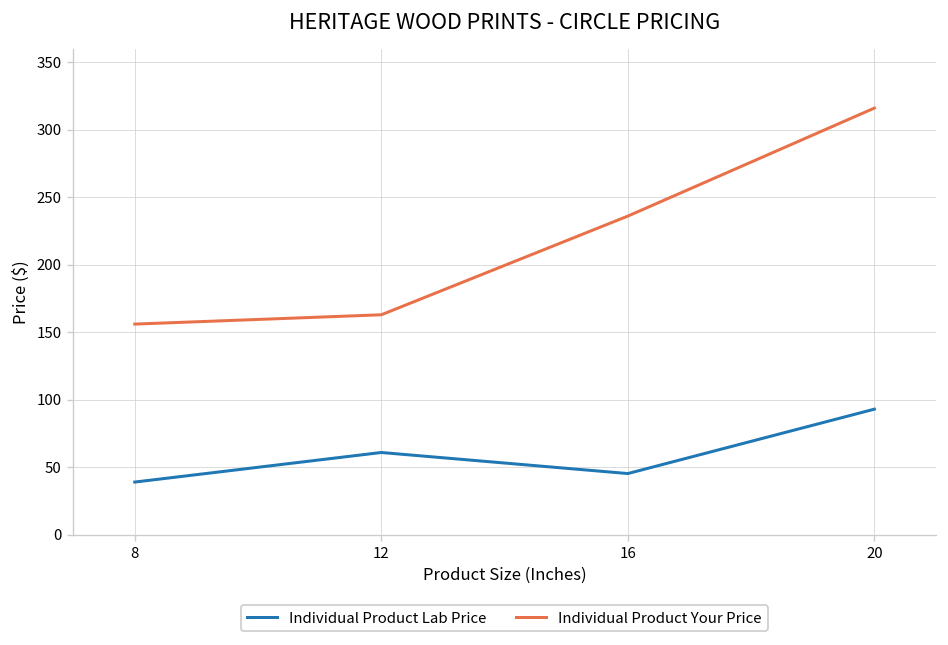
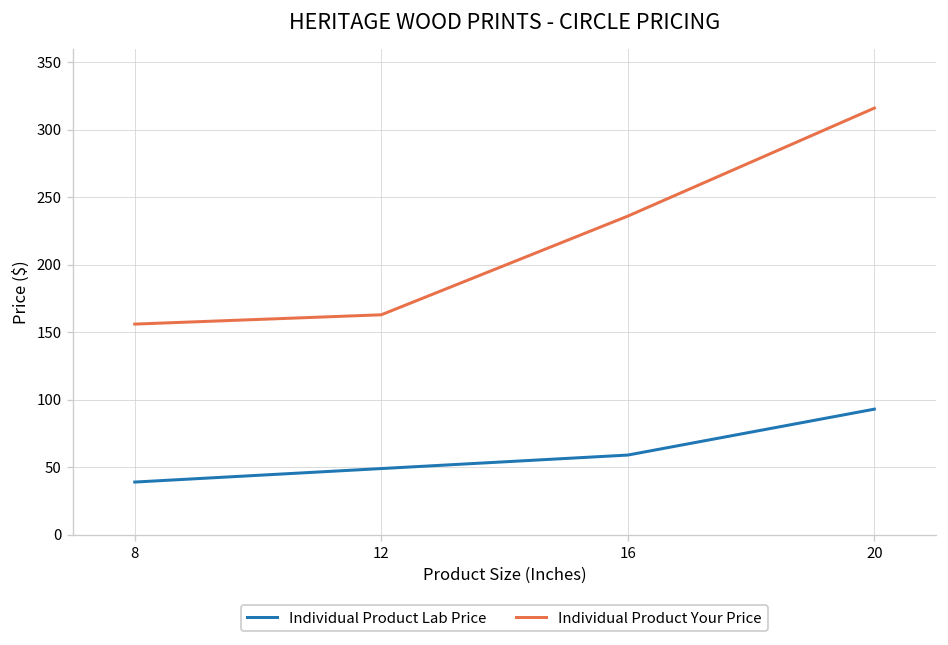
  {
    "Individual Product Lab Price": {
      "8": 39,
-     "12": 61,
-     "16": 45,
+     "12": 49,
+     "16": 59,
      "20": 93
    },
    "Individual Product Your Price": {
      "8": 156,
      "12": 163,
      "16": 236,
      "20": 316
    }
  }
